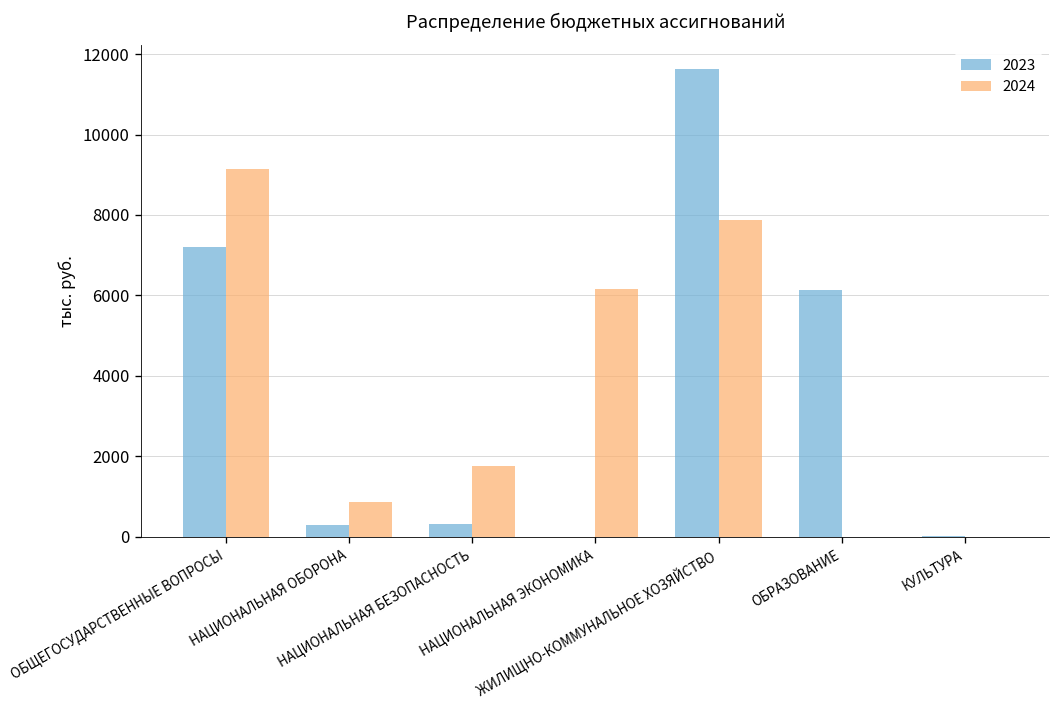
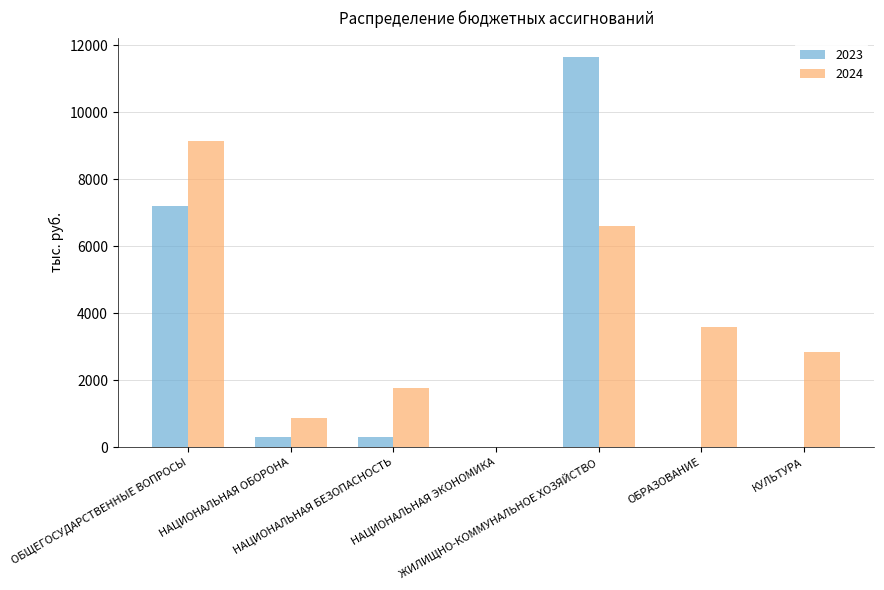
  {
    "2023": {
      "ОБЩЕГОСУДАРСТВЕННЫЕ ВОПРОСЫ": 7200,
      "НАЦИОНАЛЬНАЯ ОБОРОНА": 300,
      "НАЦИОНАЛЬНАЯ БЕЗОПАСНОСТЬ": 300,
      "ЖИЛИЩНО-КОММУНАЛЬНОЕ ХОЗЯЙСТВО": 11600,
-     "ОБРАЗОВАНИЕ": 6100
+     "ОБРАЗОВАНИЕ": 0
    },
    "2024": {
      "ОБЩЕГОСУДАРСТВЕННЫЕ ВОПРОСЫ": 9200,
      "НАЦИОНАЛЬНАЯ ОБОРОНА": 900,
      "НАЦИОНАЛЬНАЯ БЕЗОПАСНОСТЬ": 1800,
-     "НАЦИОНАЛЬНАЯ ЭКОНОМИКА": 6200,
-     "ЖИЛИЩНО-КОММУНАЛЬНОЕ ХОЗЯЙСТВО": 7900,
-     "ОБРАЗОВАНИЕ": 0,
-     "КУЛЬТУРА": 0
+     "НАЦИОНАЛЬНАЯ ЭКОНОМИКА": 0,
+     "ЖИЛИЩНО-КОММУНАЛЬНОЕ ХОЗЯЙСТВО": 6600,
+     "ОБРАЗОВАНИЕ": 3600,
+     "КУЛЬТУРА": 2800
    }
  }
